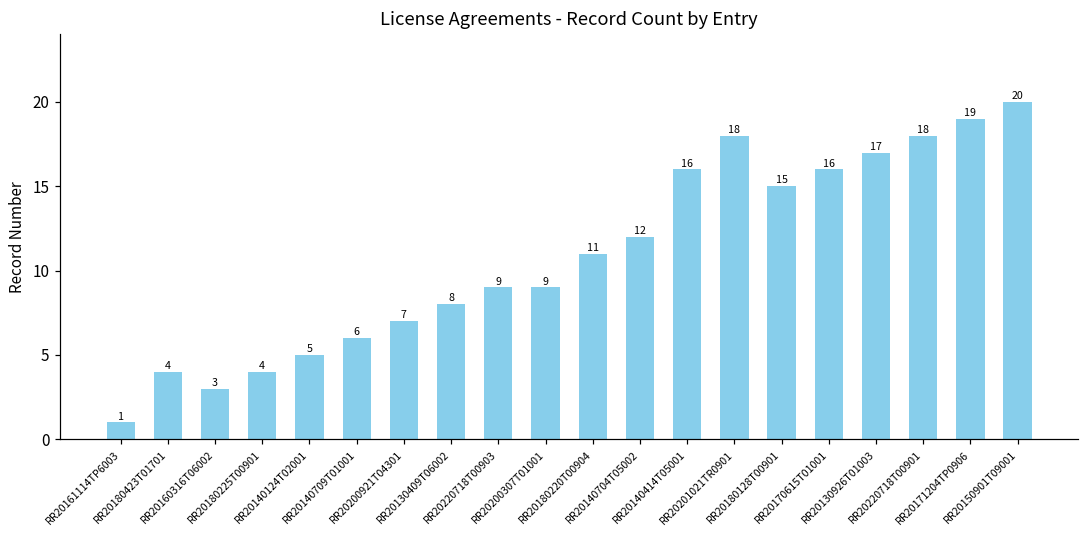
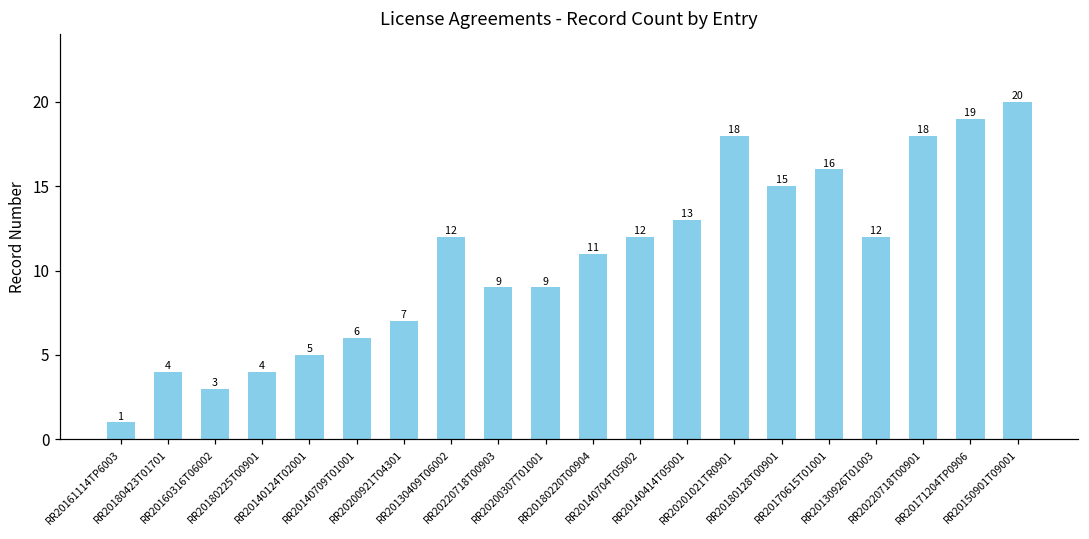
  {
    "RR20161114TP6003": 1,
    "RR20180423T01701": 4,
    "RR20160316T06002": 3,
    "RR20180225T00901": 4,
    "RR20140124T02001": 5,
    "RR20140709T01001": 6,
    "RR20200921T04301": 7,
-   "RR20130409T06002": 8,
+   "RR20130409T06002": 12,
    "RR20220718T00903": 9,
    "RR20200307T01001": 9,
    "RR20180220T00904": 11,
    "RR20140704T05002": 12,
-   "RR20140414T05001": 16,
+   "RR20140414T05001": 13,
    "RR20201021TR0901": 18,
    "RR20180128T00901": 15,
    "RR20170615T01001": 16,
-   "RR20130926T01003": 17,
+   "RR20130926T01003": 12,
    "RR20220718T00901": 18,
    "RR20171204TP0906": 19,
    "RR20150901T09001": 20
  }
